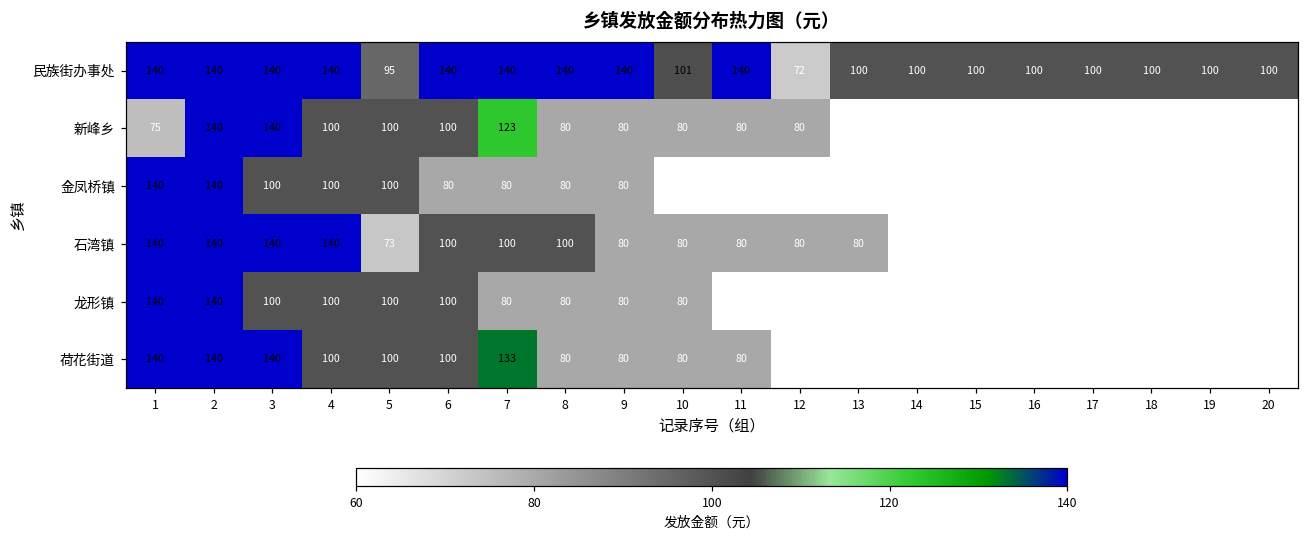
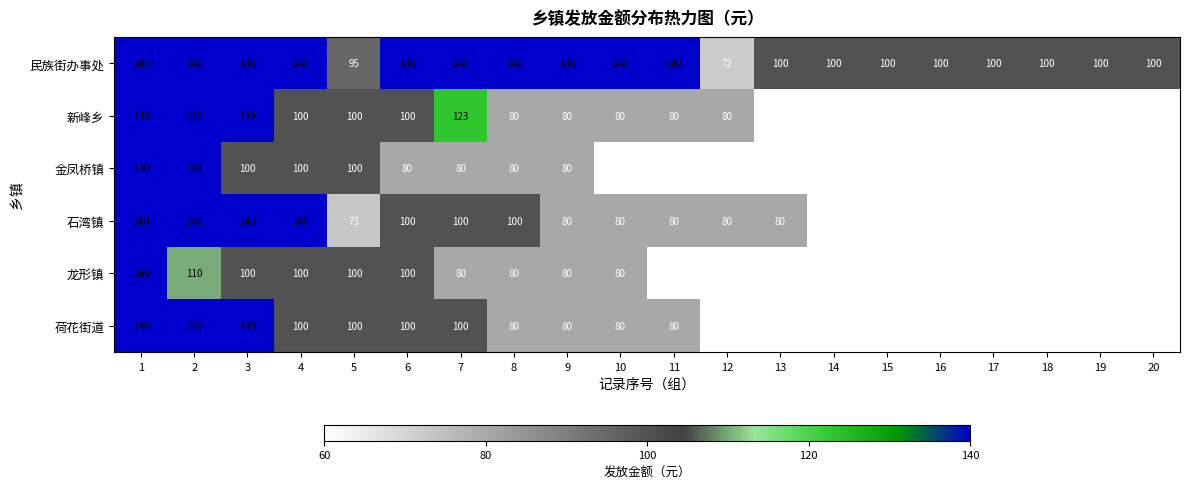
  {
    "民族街办事处": {
      "1": 140,
      "2": 140,
      "3": 140,
      "4": 140,
      "5": 95,
      "6": 140,
      "7": 140,
      "8": 140,
      "9": 140,
-     "10": 101,
+     "10": 140,
      "11": 140,
      "12": 72,
      "13": 100,
      "14": 100,
      "15": 100,
      "16": 100,
      "17": 100,
      "18": 100,
      "19": 100,
      "20": 100
    },
    "新峰乡": {
-     "1": 75,
+     "1": 140,
      "2": 140,
      "3": 140,
      "4": 100,
      "5": 100,
      "6": 100,
      "7": 123,
      "8": 80,
      "9": 80,
      "10": 80,
      "11": 80,
      "12": 80
    },
    "金凤桥镇": {
      "1": 140,
      "2": 140,
      "3": 100,
      "4": 100,
      "5": 100,
      "6": 80,
      "7": 80,
      "8": 80,
      "9": 80
    },
    "石湾镇": {
      "1": 140,
      "2": 140,
      "3": 140,
      "4": 140,
      "5": 73,
      "6": 100,
      "7": 100,
      "8": 100,
      "9": 80,
      "10": 80,
      "11": 80,
      "12": 80,
      "13": 80
    },
    "龙形镇": {
      "1": 140,
-     "2": 140,
+     "2": 110,
      "3": 100,
      "4": 100,
      "5": 100,
      "6": 100,
      "7": 80,
      "8": 80,
      "9": 80,
      "10": 80
    },
    "荷花街道": {
      "1": 140,
      "2": 140,
      "3": 140,
      "4": 100,
      "5": 100,
      "6": 100,
-     "7": 133,
+     "7": 100,
      "8": 80,
      "9": 80,
      "10": 80,
      "11": 80
    }
  }
